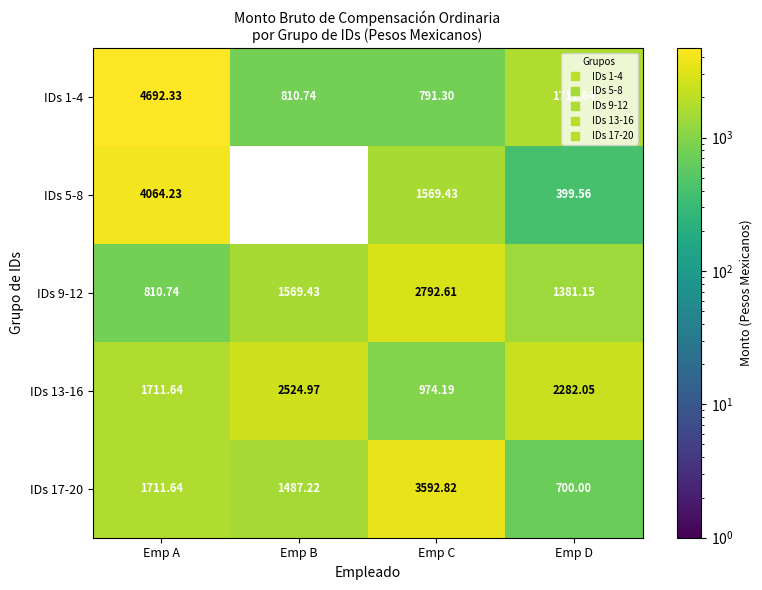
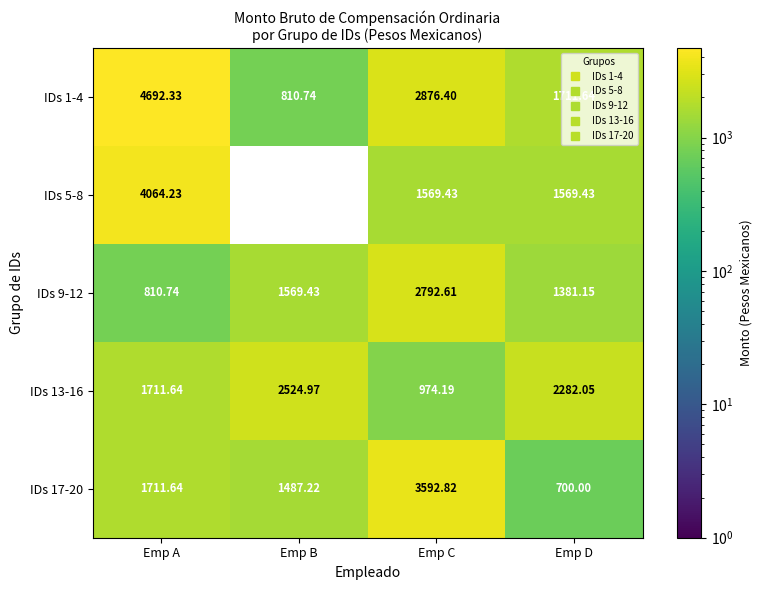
  {
    "IDs 1-4": {
      "Emp A": 4692.33,
      "Emp B": 810.74,
-     "Emp C": 791.30
+     "Emp C": 2876.40
    },
    "IDs 5-8": {
      "Emp A": 4064.23,
      "Emp C": 1569.43,
-     "Emp D": 399.56
+     "Emp D": 1569.43
    },
    "IDs 9-12": {
      "Emp A": 810.74,
      "Emp B": 1569.43,
      "Emp C": 2792.61,
      "Emp D": 1381.15
    },
    "IDs 13-16": {
      "Emp A": 1711.64,
      "Emp B": 2524.97,
      "Emp C": 974.19,
      "Emp D": 2282.05
    },
    "IDs 17-20": {
      "Emp A": 1711.64,
      "Emp B": 1487.22,
      "Emp C": 3592.82,
      "Emp D": 700.00
    }
  }
